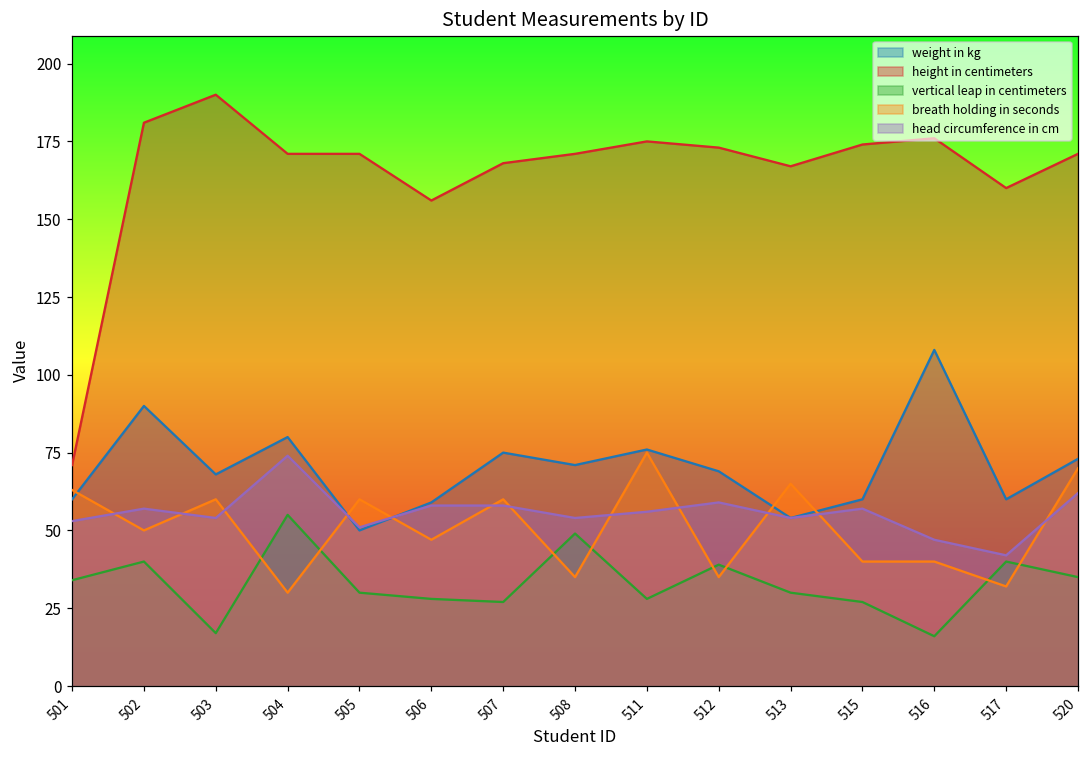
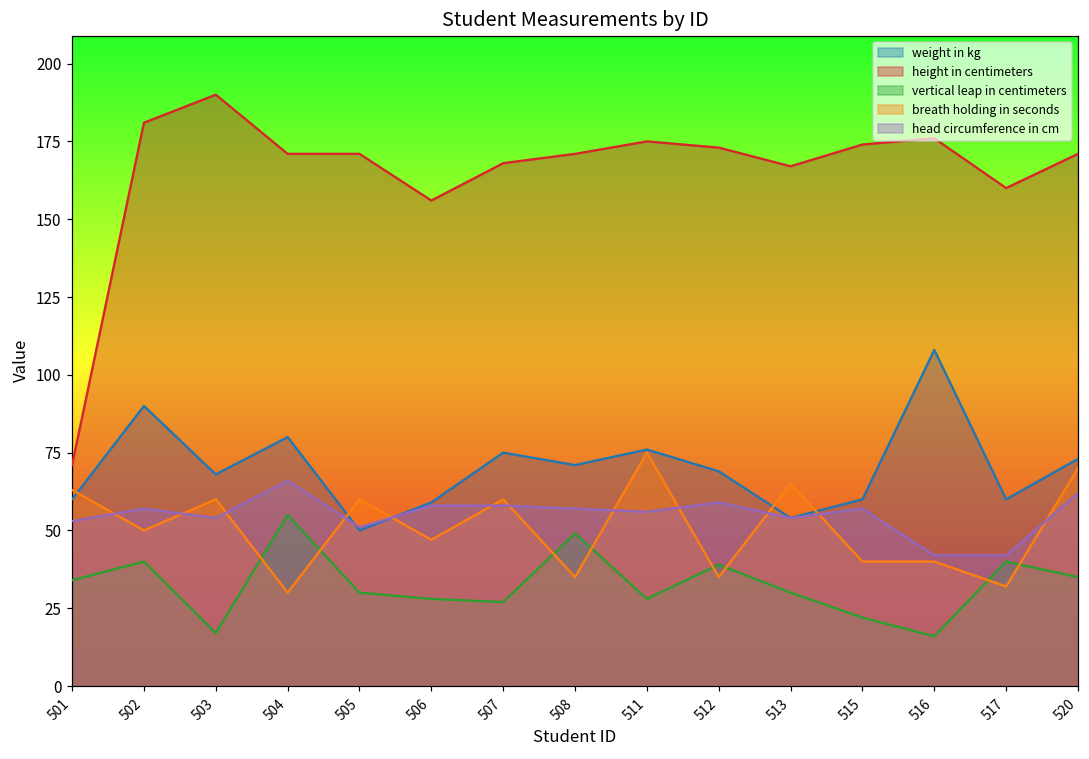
  {
    "weight in kg": {
      "501": 60,
      "502": 90,
      "503": 68,
      "504": 80,
      "505": 50,
      "506": 59,
      "507": 75,
      "508": 71,
      "511": 76,
      "512": 69,
      "515": 60,
      "516": 108,
      "517": 60,
      "520": 73
    },
    "vertical leap in centimeters": {
      "501": 34,
      "502": 40,
      "503": 17,
      "504": 55,
      "505": 30,
      "506": 28,
      "507": 27,
      "508": 49,
      "511": 28,
      "512": 39,
      "513": 30,
-     "515": 27,
+     "515": 22,
      "516": 16,
      "517": 40,
      "520": 35
    },
    "head circumference in cm": {
      "501": 53,
      "502": 57,
      "503": 54,
-     "504": 74,
+     "504": 66,
      "505": 51,
      "506": 58,
      "507": 58,
-     "508": 54,
+     "508": 57,
      "511": 56,
      "512": 59,
      "515": 57,
-     "516": 47,
+     "516": 42,
      "517": 42,
      "520": 62
    }
  }
